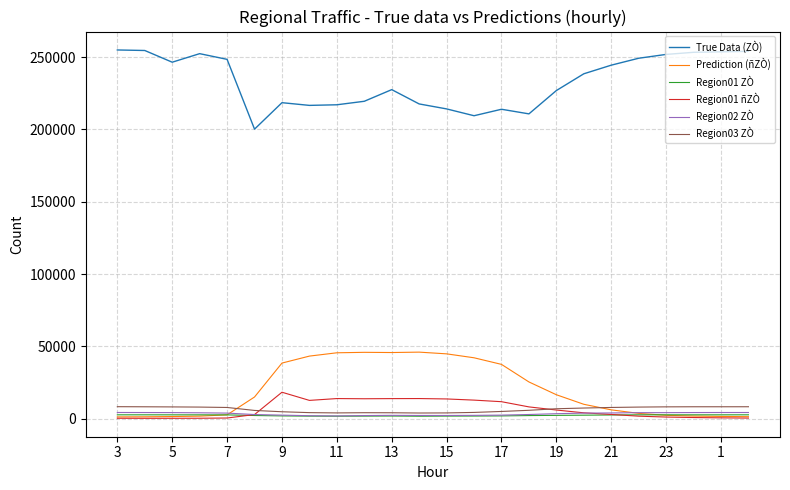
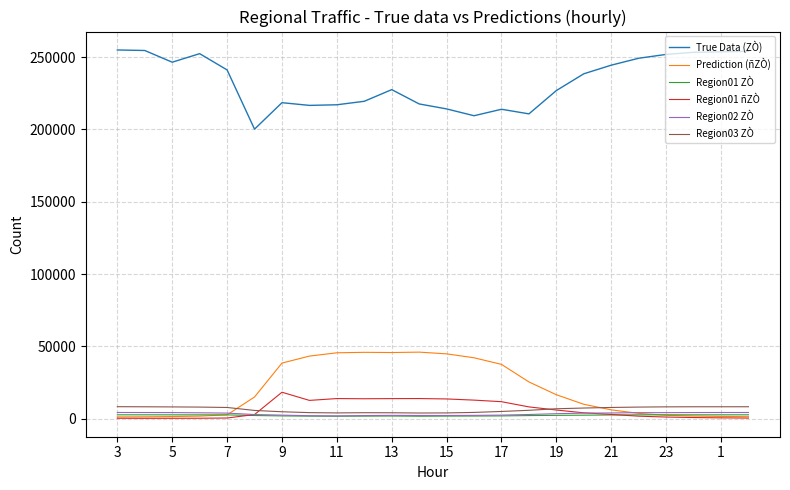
  {
    "True Data (ZÒ)": {
      "3": 255000,
      "5": 247000,
-     "7": 249000,
+     "7": 241000,
      "9": 219000,
      "11": 217000,
      "13": 228000,
      "15": 214000,
      "17": 214000,
      "19": 227000,
      "21": 245000
    },
    "Prediction (ñZÒ)": {
      "9": 38000,
      "11": 45000,
      "13": 46000,
      "15": 45000,
      "17": 37000,
      "19": 16000
    },
    "Region01 ñZÒ": {
      "7": 0,
      "9": 18000,
      "11": 14000,
      "13": 14000,
      "15": 14000,
      "17": 12000
    },
    "Region03 ZÒ": {
      "3": 8000,
      "5": 8000,
      "7": 8000,
      "9": 5000,
      "11": 4000,
      "15": 4000,
      "17": 5000,
      "23": 8000,
      "1": 8000
    }
  }
